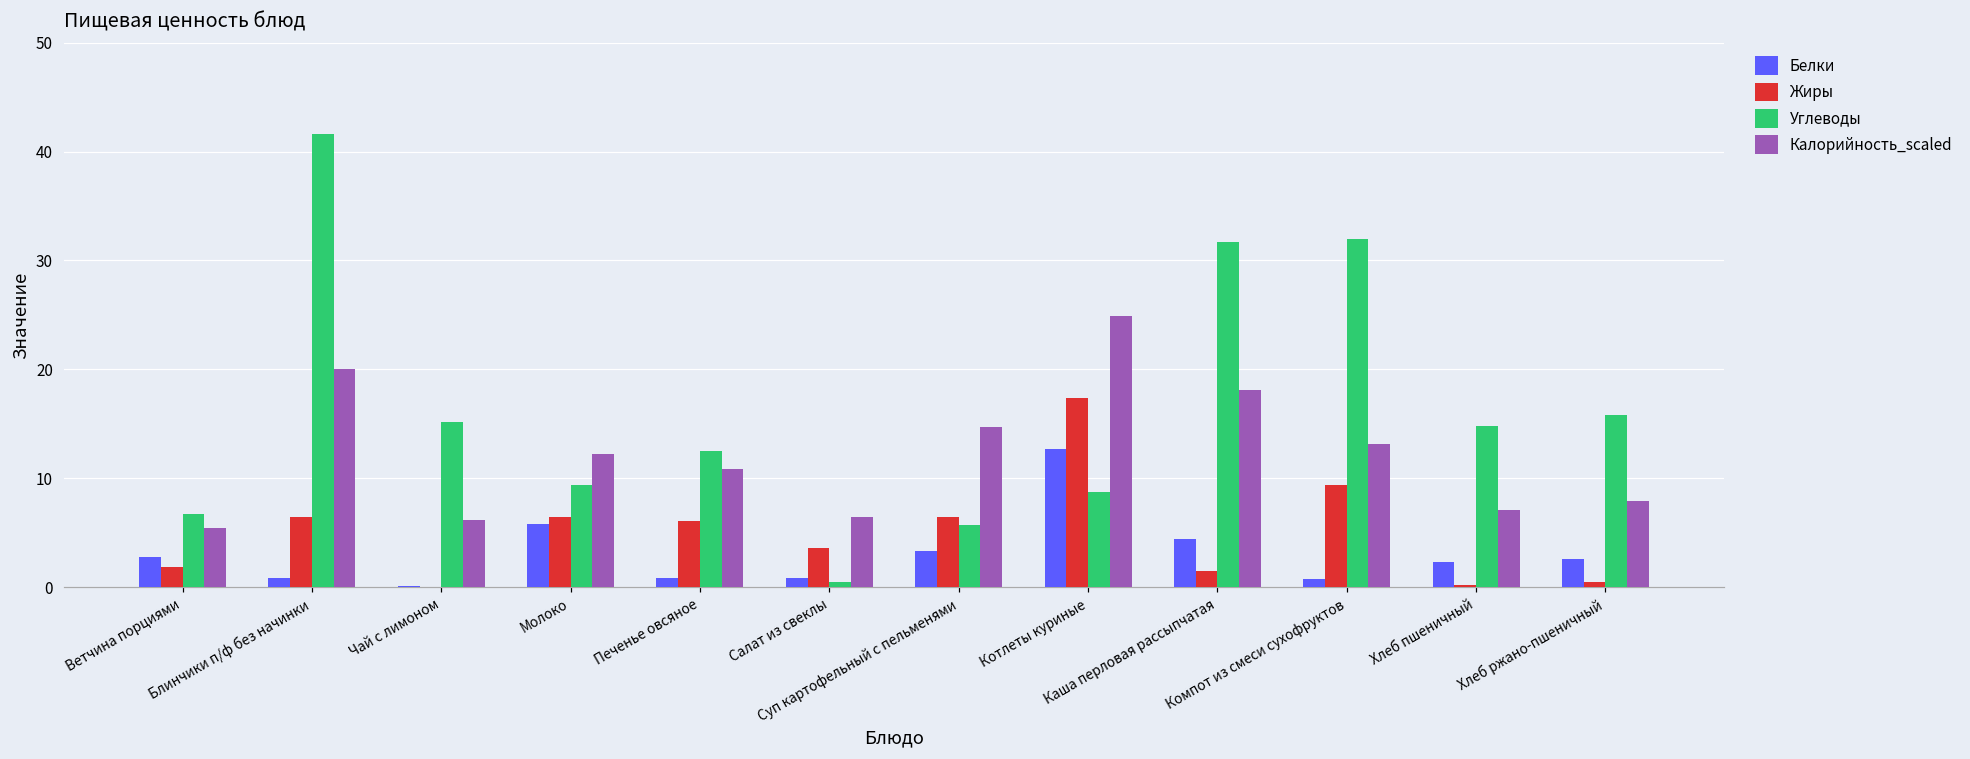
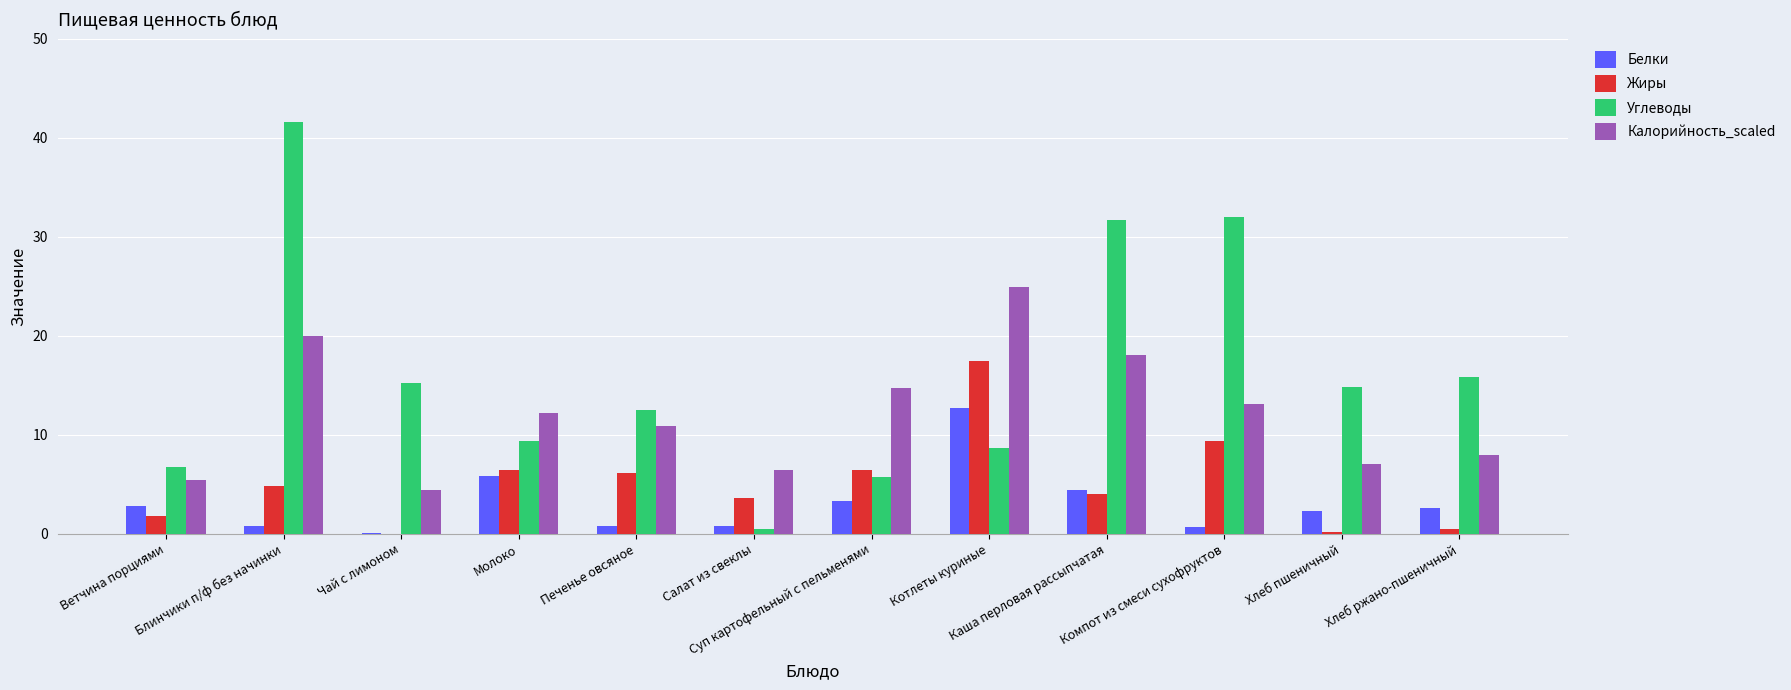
  {
    "Белки": {
      "Ветчина порциями": 3,
      "Блинчики п/ф без начинки": 1,
      "Молоко": 6,
      "Печенье овсяное": 1,
      "Салат из свеклы": 1,
      "Суп картофельный с пельменями": 3,
      "Котлеты куриные": 13,
      "Каша перловая рассыпчатая": 4,
      "Компот из смеси сухофруктов": 1,
      "Хлеб пшеничный": 2,
      "Хлеб ржано-пшеничный": 3
    },
    "Жиры": {
      "Ветчина порциями": 2,
-     "Блинчики п/ф без начинки": 6,
+     "Блинчики п/ф без начинки": 5,
      "Чай с лимоном": 0,
      "Молоко": 6,
      "Печенье овсяное": 6,
      "Салат из свеклы": 4,
      "Суп картофельный с пельменями": 6,
      "Котлеты куриные": 17,
-     "Каша перловая рассыпчатая": 1,
+     "Каша перловая рассыпчатая": 4,
      "Компот из смеси сухофруктов": 9,
      "Хлеб ржано-пшеничный": 1
    },
    "Углеводы": {
      "Ветчина порциями": 7,
      "Блинчики п/ф без начинки": 42,
      "Чай с лимоном": 15,
      "Молоко": 9,
      "Печенье овсяное": 13,
      "Салат из свеклы": 1,
      "Суп картофельный с пельменями": 6,
      "Котлеты куриные": 9,
      "Каша перловая рассыпчатая": 32,
      "Компот из смеси сухофруктов": 32,
      "Хлеб пшеничный": 15,
      "Хлеб ржано-пшеничный": 16
    },
    "Калорийность_scaled": {
      "Ветчина порциями": 5,
      "Блинчики п/ф без начинки": 20,
-     "Чай с лимоном": 6,
+     "Чай с лимоном": 4,
      "Молоко": 12,
      "Печенье овсяное": 11,
      "Салат из свеклы": 6,
      "Суп картофельный с пельменями": 15,
      "Котлеты куриные": 25,
      "Каша перловая рассыпчатая": 18,
      "Компот из смеси сухофруктов": 13,
      "Хлеб пшеничный": 7,
      "Хлеб ржано-пшеничный": 8
    }
  }
